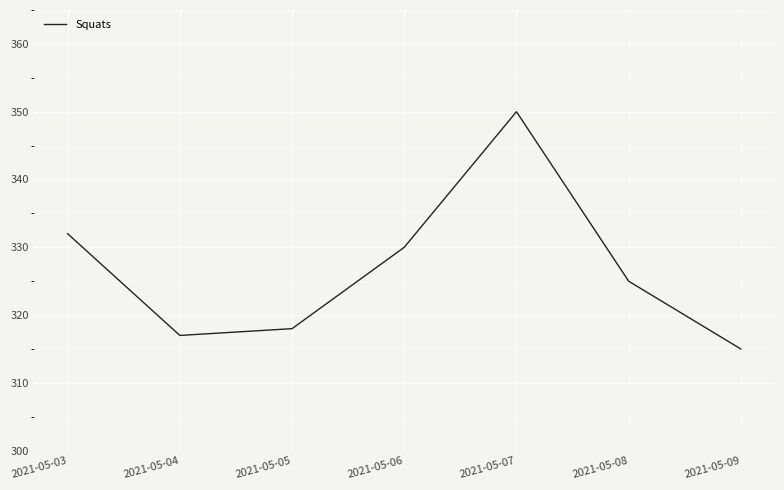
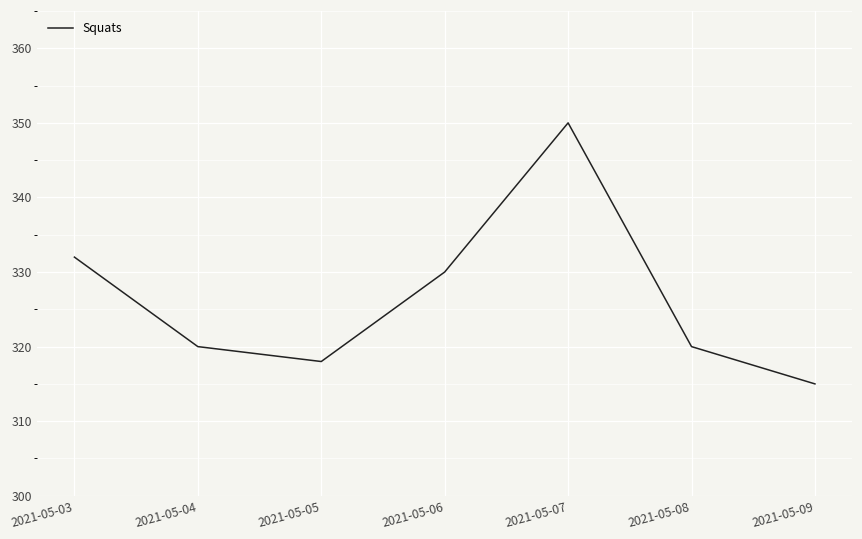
  {
    "2021-05-03": 332,
-   "2021-05-04": 317,
+   "2021-05-04": 320,
    "2021-05-05": 318,
    "2021-05-06": 330,
    "2021-05-07": 350,
-   "2021-05-08": 325,
+   "2021-05-08": 320,
    "2021-05-09": 315
  }
